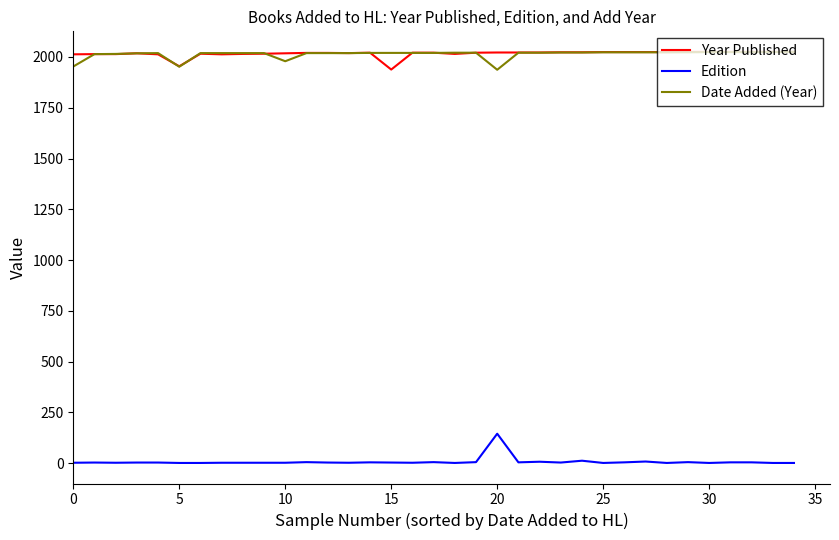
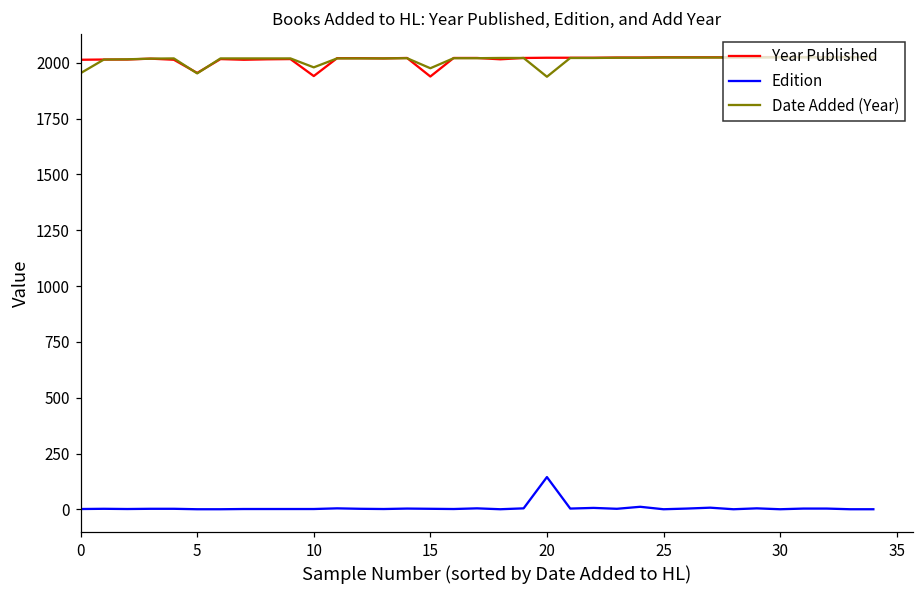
  {
    "Year Published": {
      "0": 2010,
-     "10": 2020,
+     "10": 1940,
      "15": 1940,
      "20": 2020
    },
    "Edition": {
      "0": 0,
      "5": 0,
      "10": 0,
      "15": 0,
      "20": 150,
      "25": 0,
      "30": 0
    },
    "Date Added (Year)": {
      "0": 1950,
      "10": 1980,
-     "15": 2020,
+     "15": 1980,
      "20": 1940
    }
  }
